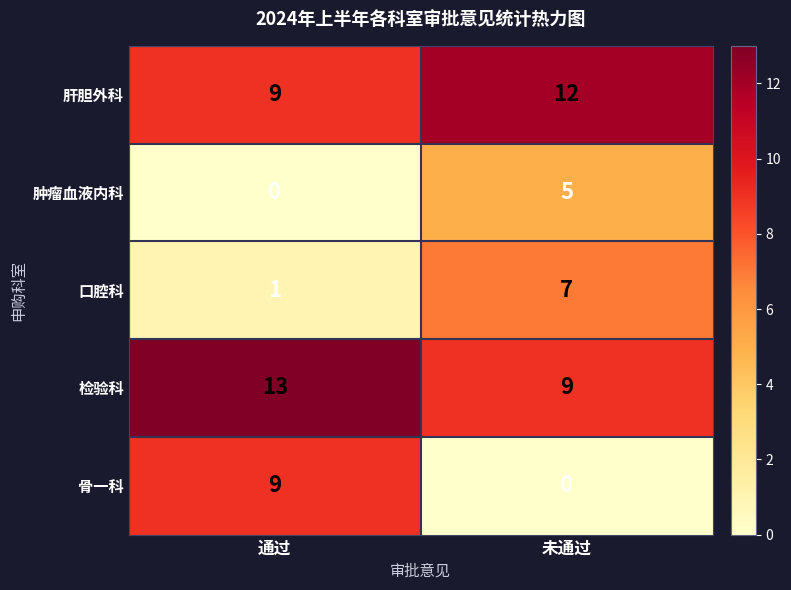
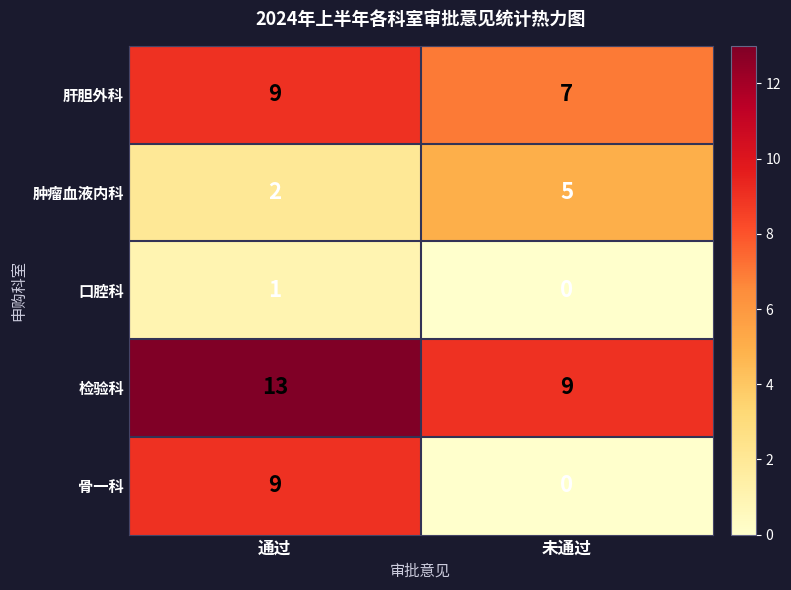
  {
    "肝胆外科": {
      "通过": 9,
-     "未通过": 12
+     "未通过": 7
    },
    "肿瘤血液内科": {
-     "通过": 0,
+     "通过": 2,
      "未通过": 5
    },
    "口腔科": {
      "通过": 1,
-     "未通过": 7
+     "未通过": 0
    },
    "检验科": {
      "通过": 13,
      "未通过": 9
    },
    "骨一科": {
      "通过": 9,
      "未通过": 0
    }
  }
